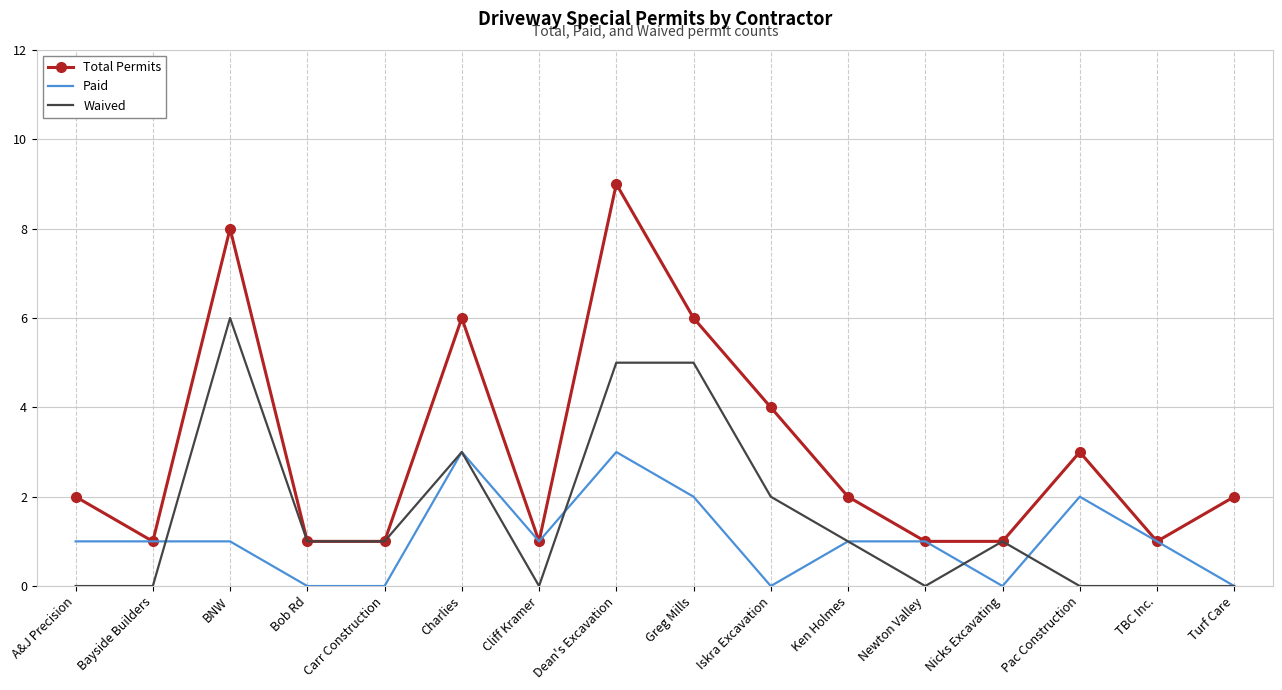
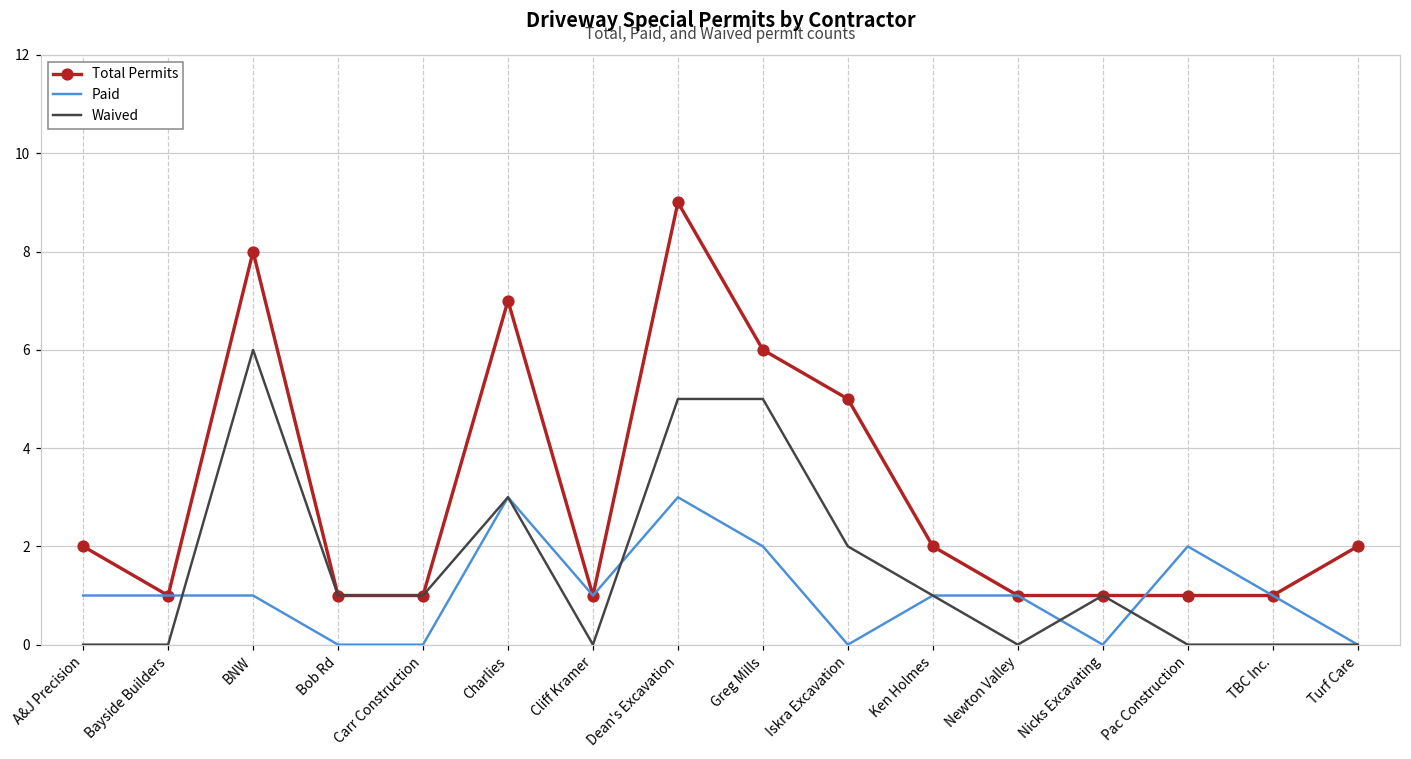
  {
    "Total Permits": {
      "A&J Precision": 2,
      "BNW": 8,
-     "Charlies": 6,
+     "Charlies": 7,
      "Dean's Excavation": 9,
      "Greg Mills": 6,
-     "Iskra Excavation": 4,
+     "Iskra Excavation": 5,
      "Ken Holmes": 2,
-     "Pac Construction": 3,
+     "Pac Construction": 1,
      "Turf Care": 2
    },
    "Paid": {
      "A&J Precision": 1,
      "BNW": 1,
      "Bob Rd": 0,
      "Carr Construction": 0,
      "Dean's Excavation": 3,
      "Greg Mills": 2,
      "Iskra Excavation": 0,
      "Nicks Excavating": 0,
      "Pac Construction": 2
    },
    "Waived": {
      "A&J Precision": 0,
      "Bayside Builders": 0,
      "BNW": 6,
      "Cliff Kramer": 0,
      "Dean's Excavation": 5,
      "Greg Mills": 5,
      "Iskra Excavation": 2,
      "Newton Valley": 0,
      "Pac Construction": 0,
      "TBC Inc.": 0
    }
  }
